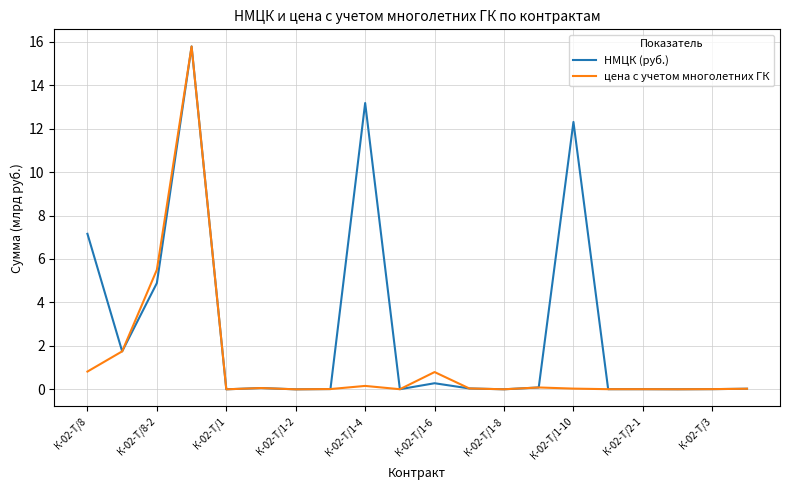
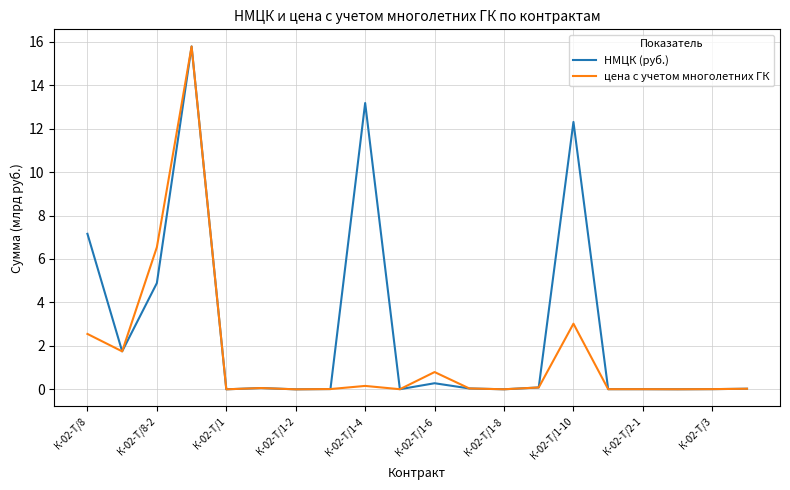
  {
    "НМЦК (руб.)": {
      "К-02-Т/8": 7.2,
      "К-02-Т/8-2": 4.9,
      "К-02-Т/1-4": 13.2,
      "К-02-Т/1-6": 0.3,
      "К-02-Т/1-10": 12.3
    },
    "цена с учетом многолетних ГК": {
-     "К-02-Т/8": 0.8,
-     "К-02-Т/8-2": 5.5,
+     "К-02-Т/8": 2.5,
+     "К-02-Т/8-2": 6.5,
      "К-02-Т/1-4": 0.2,
      "К-02-Т/1-6": 0.8,
-     "К-02-Т/1-10": 0.0
+     "К-02-Т/1-10": 3.0
    }
  }
